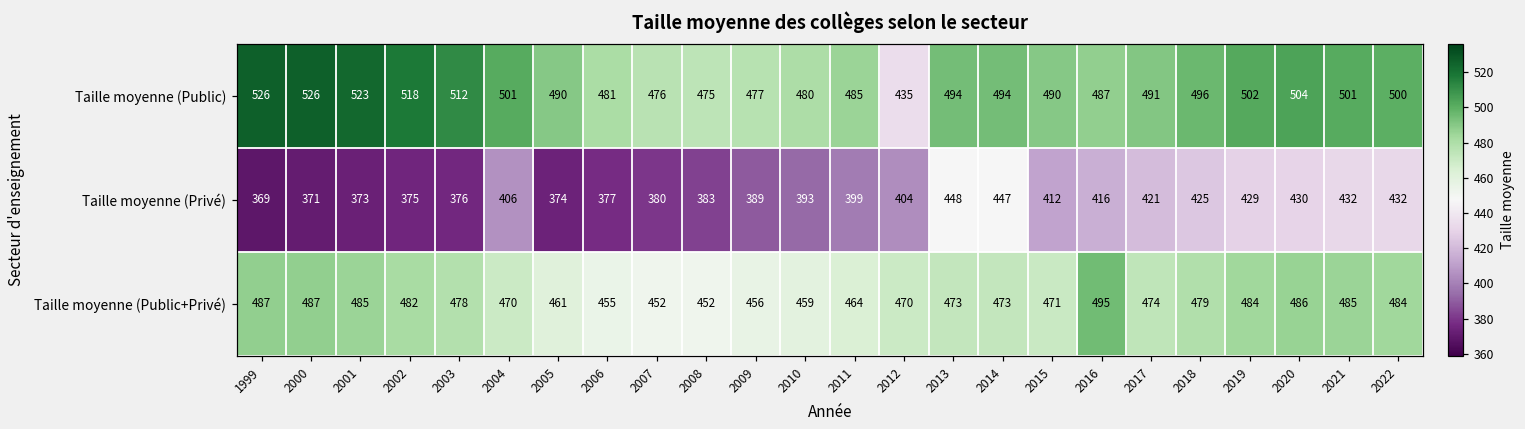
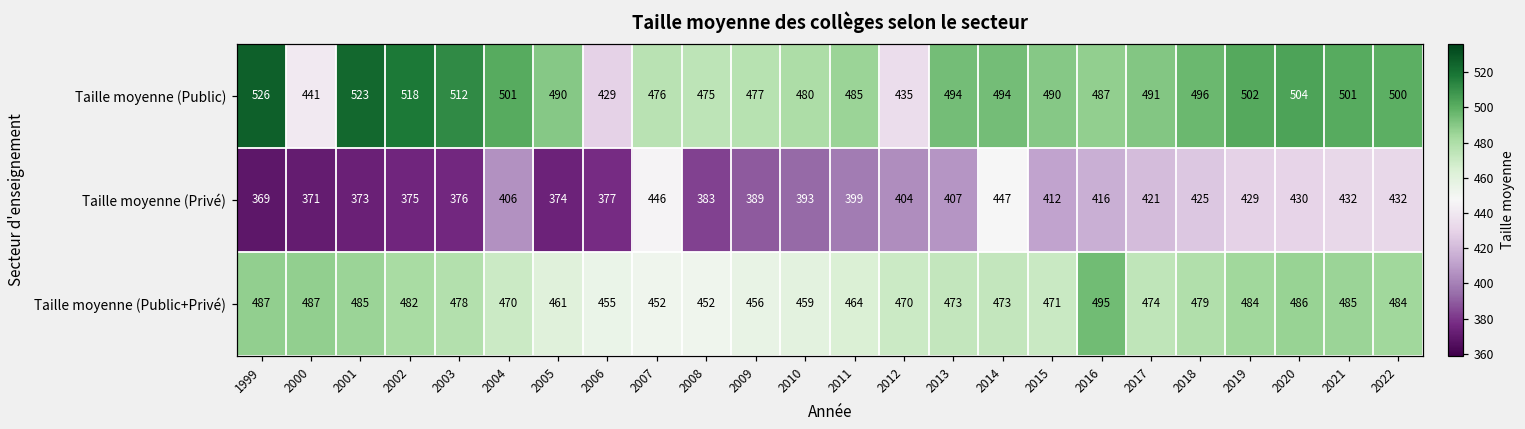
  {
    "Taille moyenne (Public)": {
      "1999": 526,
-     "2000": 526,
+     "2000": 441,
      "2001": 523,
      "2002": 518,
      "2003": 512,
      "2004": 501,
      "2005": 490,
-     "2006": 481,
+     "2006": 429,
      "2007": 476,
      "2008": 475,
      "2009": 477,
      "2010": 480,
      "2011": 485,
      "2012": 435,
      "2013": 494,
      "2014": 494,
      "2015": 490,
      "2016": 487,
      "2017": 491,
      "2018": 496,
      "2019": 502,
      "2020": 504,
      "2021": 501,
      "2022": 500
    },
    "Taille moyenne (Privé)": {
      "1999": 369,
      "2000": 371,
      "2001": 373,
      "2002": 375,
      "2003": 376,
      "2004": 406,
      "2005": 374,
      "2006": 377,
-     "2007": 380,
+     "2007": 446,
      "2008": 383,
      "2009": 389,
      "2010": 393,
      "2011": 399,
      "2012": 404,
-     "2013": 448,
+     "2013": 407,
      "2014": 447,
      "2015": 412,
      "2016": 416,
      "2017": 421,
      "2018": 425,
      "2019": 429,
      "2020": 430,
      "2021": 432,
      "2022": 432
    },
    "Taille moyenne (Public+Privé)": {
      "1999": 487,
      "2000": 487,
      "2001": 485,
      "2002": 482,
      "2003": 478,
      "2004": 470,
      "2005": 461,
      "2006": 455,
      "2007": 452,
      "2008": 452,
      "2009": 456,
      "2010": 459,
      "2011": 464,
      "2012": 470,
      "2013": 473,
      "2014": 473,
      "2015": 471,
      "2016": 495,
      "2017": 474,
      "2018": 479,
      "2019": 484,
      "2020": 486,
      "2021": 485,
      "2022": 484
    }
  }
